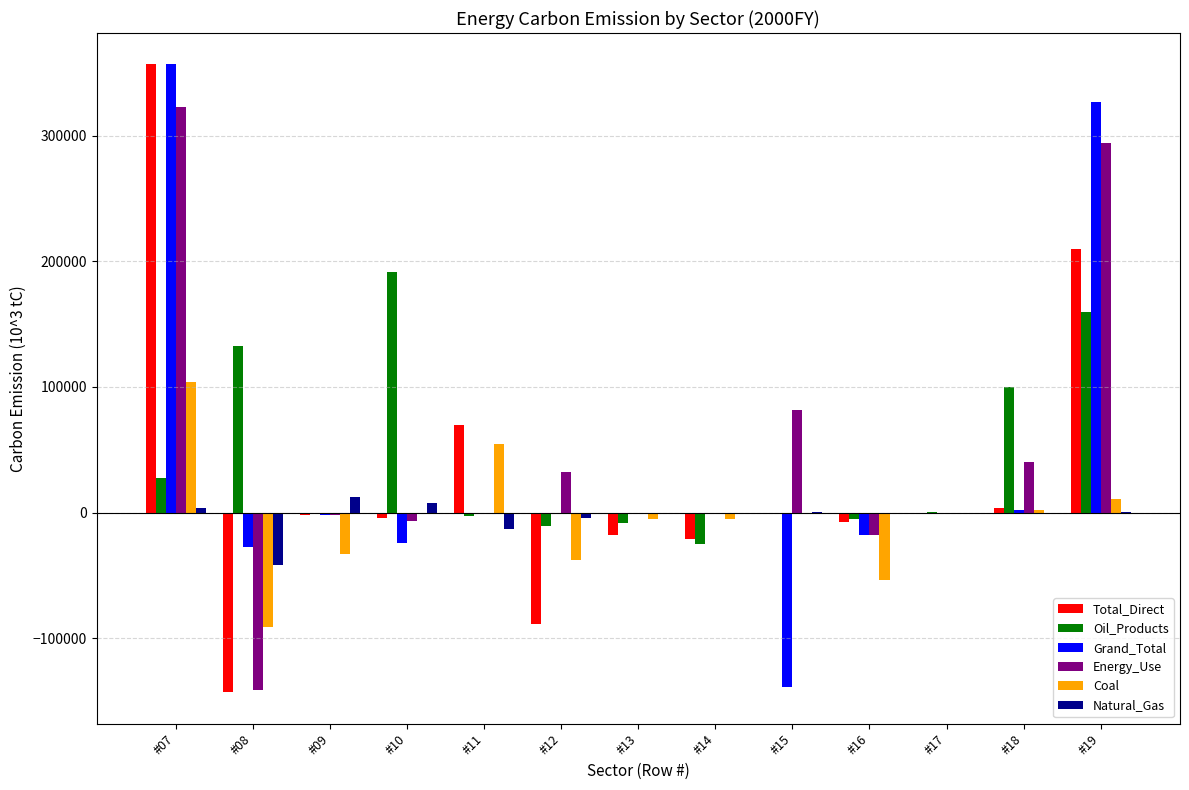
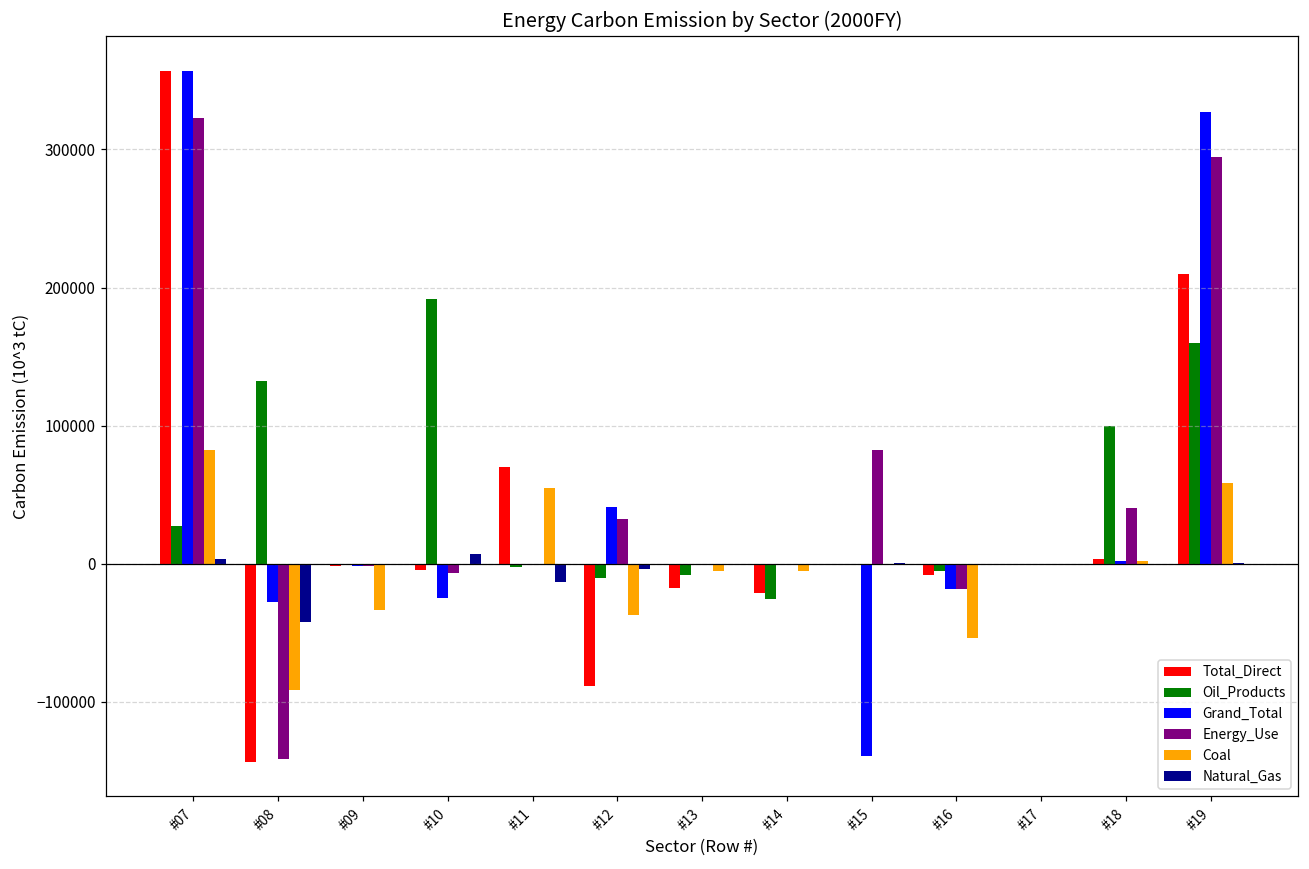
  {
    "Total_Direct": {
      "#07": 357000,
      "#08": -143000,
      "#10": -4000,
      "#11": 70000,
      "#12": -88000,
      "#13": -18000,
      "#14": -21000,
      "#16": -8000,
      "#18": 4000,
      "#19": 210000
    },
    "Oil_Products": {
      "#07": 27000,
      "#08": 133000,
      "#10": 192000,
      "#11": -2000,
      "#12": -11000,
      "#13": -8000,
      "#14": -25000,
      "#16": -5000,
      "#18": 100000,
      "#19": 160000
    },
    "Grand_Total": {
      "#07": 357000,
      "#08": -28000,
      "#10": -25000,
-     "#12": 0,
+     "#12": 41000,
      "#13": 0,
      "#14": 0,
      "#15": -139000,
      "#16": -18000,
      "#18": 2000,
      "#19": 327000
    },
    "Energy_Use": {
      "#07": 323000,
      "#08": -141000,
      "#10": -6000,
      "#12": 33000,
      "#13": 0,
      "#14": 0,
      "#15": 82000,
      "#16": -18000,
      "#17": 0,
      "#18": 40000,
      "#19": 295000
    },
    "Coal": {
-     "#07": 104000,
+     "#07": 83000,
      "#08": -91000,
      "#09": -33000,
      "#10": 0,
      "#11": 55000,
      "#12": -37000,
      "#13": -5000,
      "#14": -5000,
      "#16": -54000,
-     "#19": 10000
+     "#19": 59000
    },
    "Natural_Gas": {
      "#07": 3000,
      "#08": -42000,
-     "#09": 12000,
+     "#09": 0,
      "#10": 7000,
      "#11": -13000,
      "#12": -4000
    }
  }
